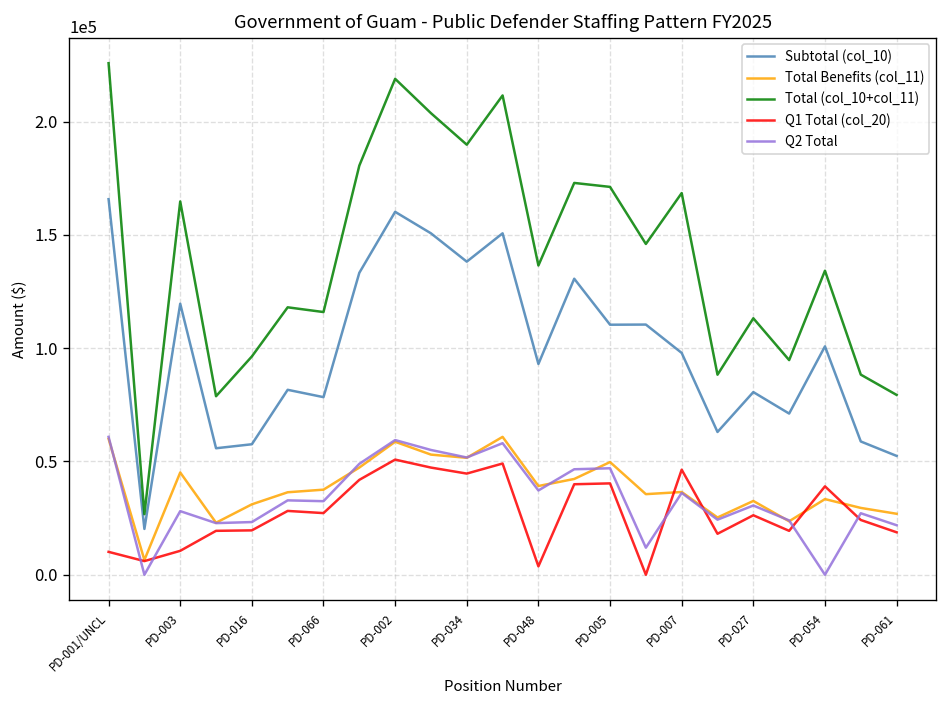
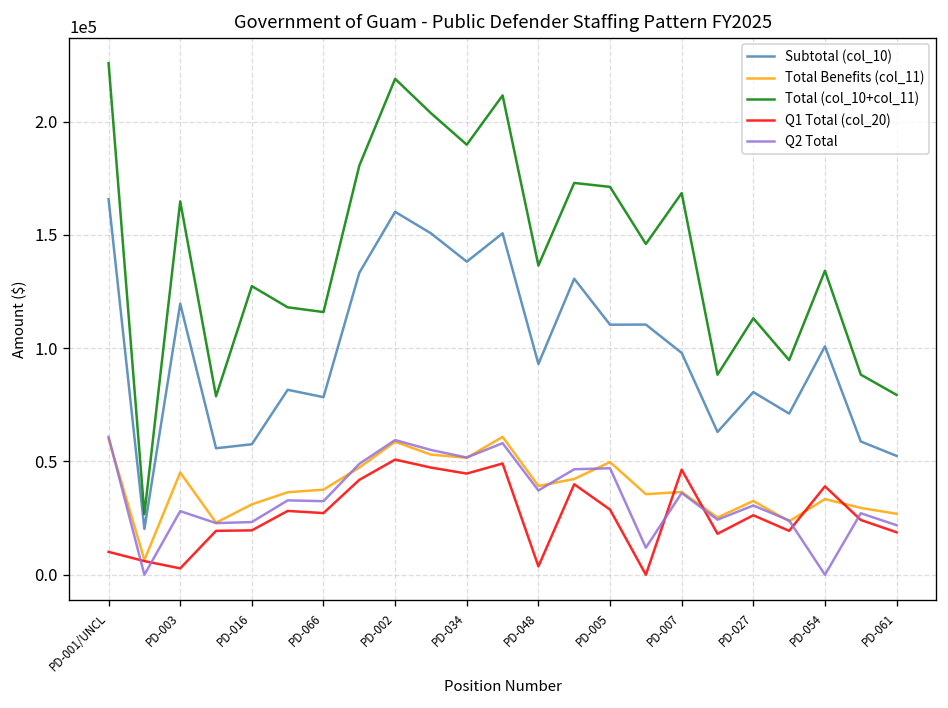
  {
    "Subtotal (col_10)": {
      "PD-001/UNCL": 166000,
      "PD-003": 120000,
      "PD-016": 58000,
      "PD-066": 78000,
      "PD-002": 160000,
      "PD-034": 138000,
      "PD-048": 93000,
      "PD-005": 110000,
      "PD-007": 98000,
      "PD-027": 81000,
      "PD-054": 101000,
      "PD-061": 52000
    },
    "Total Benefits (col_11)": {
      "PD-003": 45000,
      "PD-016": 31000,
      "PD-066": 38000,
      "PD-048": 39000,
      "PD-005": 50000,
      "PD-027": 33000,
      "PD-054": 33000,
      "PD-061": 27000
    },
    "Total (col_10+col_11)": {
      "PD-001/UNCL": 226000,
      "PD-003": 165000,
-     "PD-016": 96000,
+     "PD-016": 127000,
      "PD-066": 116000,
      "PD-002": 219000,
      "PD-034": 190000,
      "PD-048": 137000,
      "PD-005": 171000,
      "PD-007": 168000,
      "PD-027": 113000,
      "PD-054": 134000,
      "PD-061": 79000
    },
    "Q1 Total (col_20)": {
      "PD-001/UNCL": 10000,
-     "PD-003": 11000,
+     "PD-003": 3000,
      "PD-016": 20000,
      "PD-066": 27000,
      "PD-002": 51000,
      "PD-034": 45000,
      "PD-048": 4000,
-     "PD-005": 40000,
+     "PD-005": 29000,
      "PD-007": 46000,
      "PD-027": 26000,
      "PD-054": 39000,
      "PD-061": 19000
    },
    "Q2 Total": {
      "PD-003": 28000,
      "PD-016": 23000,
      "PD-066": 32000,
      "PD-048": 37000,
      "PD-005": 47000,
      "PD-027": 31000,
      "PD-054": 0,
      "PD-061": 22000
    }
  }
